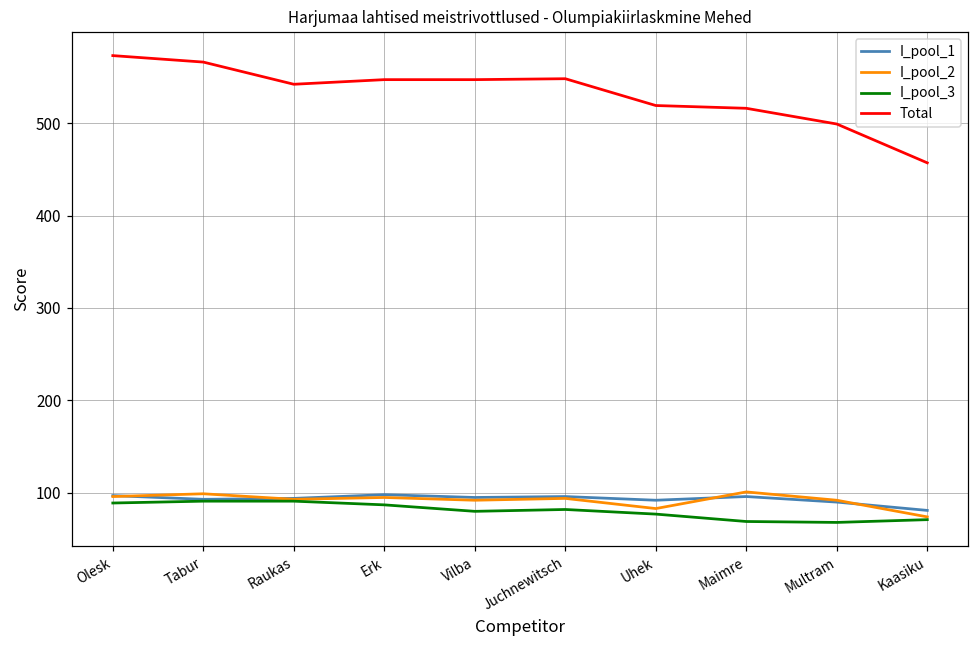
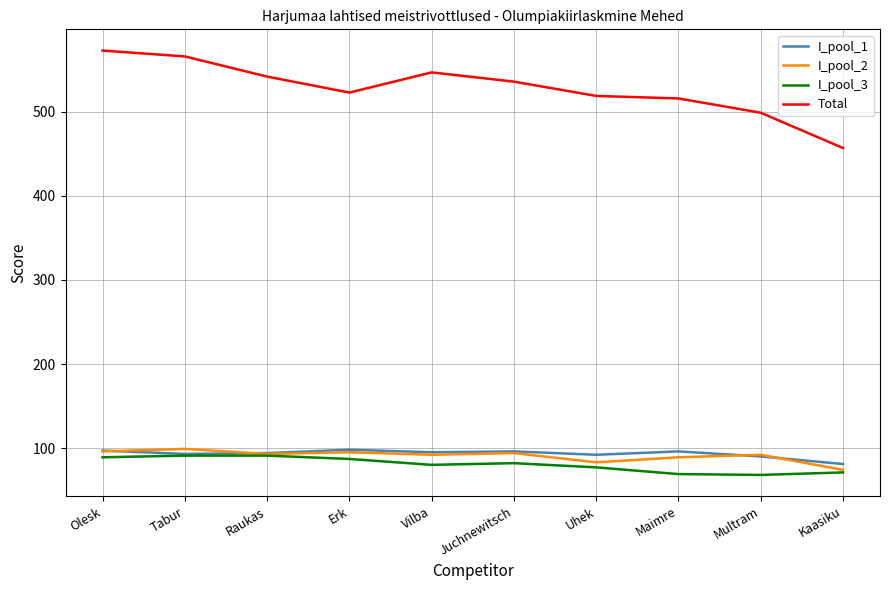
  {
    "I_pool_1": {
      "Vilba": 100,
      "Uhek": 90,
      "Maimre": 100,
      "Kaasiku": 80
    },
    "I_pool_2": {
      "Tabur": 100,
      "Vilba": 90,
      "Uhek": 80,
-     "Maimre": 100
+     "Maimre": 90
    },
    "I_pool_3": {
      "Olesk": 90,
      "Erk": 90,
      "Vilba": 80,
      "Juchnewitsch": 80,
      "Uhek": 80,
      "Maimre": 70,
      "Multram": 70
    },
    "Total": {
      "Olesk": 570,
      "Tabur": 570,
      "Raukas": 540,
-     "Erk": 550,
+     "Erk": 520,
      "Vilba": 550,
-     "Juchnewitsch": 550,
+     "Juchnewitsch": 540,
      "Uhek": 520,
      "Maimre": 520,
      "Multram": 500,
      "Kaasiku": 460
    }
  }
